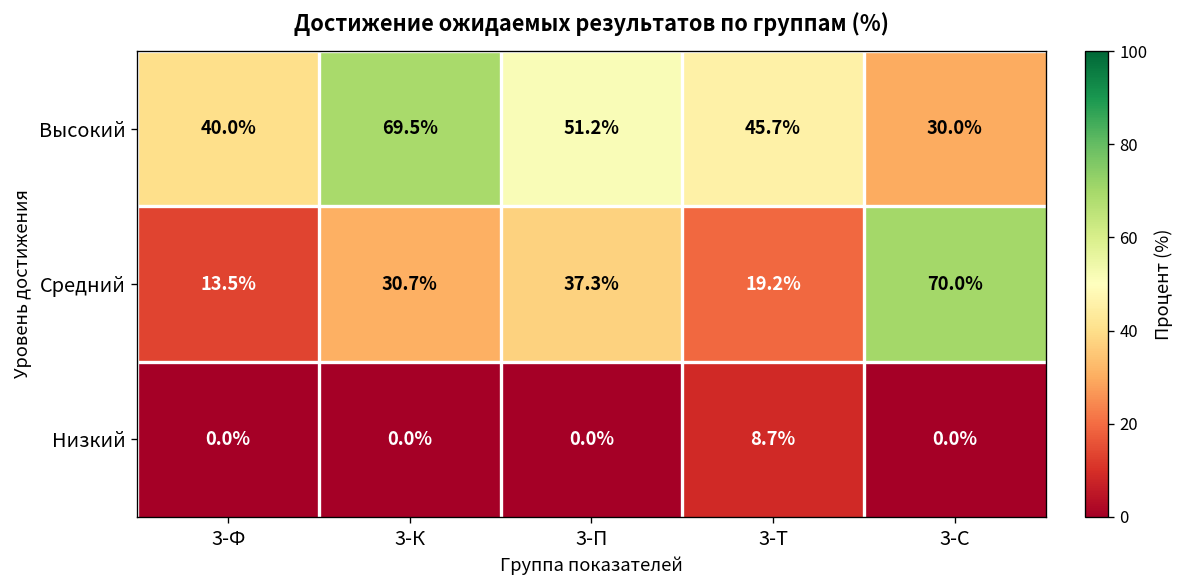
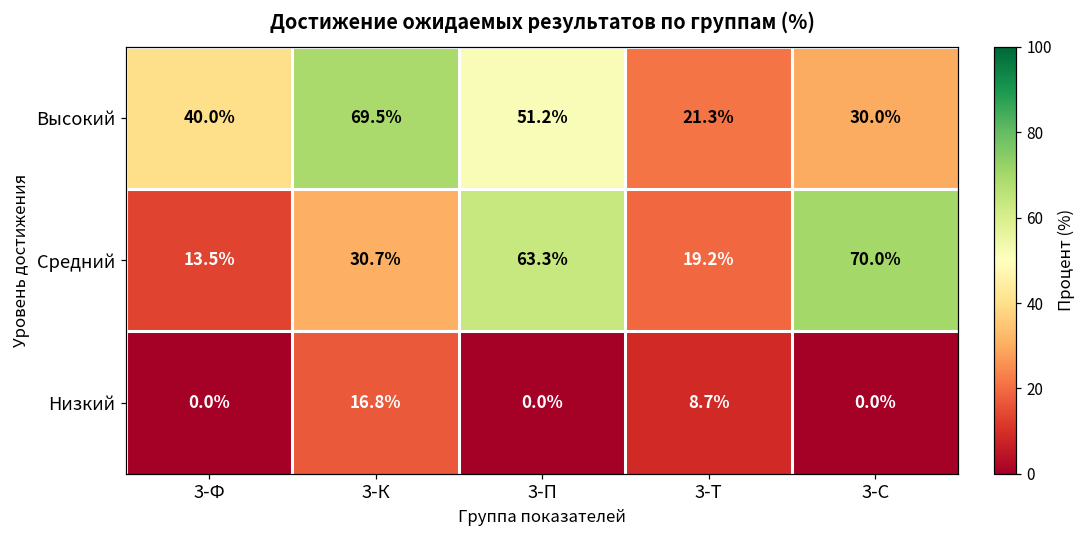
  {
    "Высокий": {
      "3-Ф": "40.0%",
      "3-К": "69.5%",
      "3-П": "51.2%",
-     "3-Т": "45.7%",
+     "3-Т": "21.3%",
      "3-С": "30.0%"
    },
    "Средний": {
      "3-Ф": "13.5%",
      "3-К": "30.7%",
-     "3-П": "37.3%",
+     "3-П": "63.3%",
      "3-Т": "19.2%",
      "3-С": "70.0%"
    },
    "Низкий": {
      "3-Ф": "0.0%",
-     "3-К": "0.0%",
+     "3-К": "16.8%",
      "3-П": "0.0%",
      "3-Т": "8.7%",
      "3-С": "0.0%"
    }
  }
